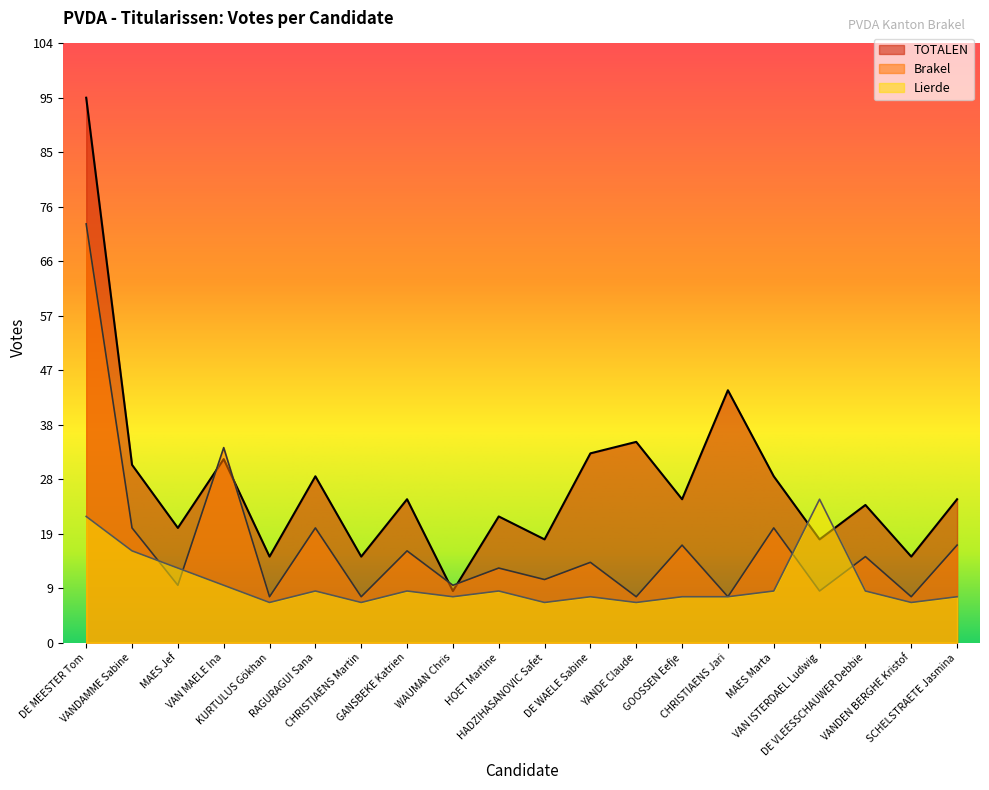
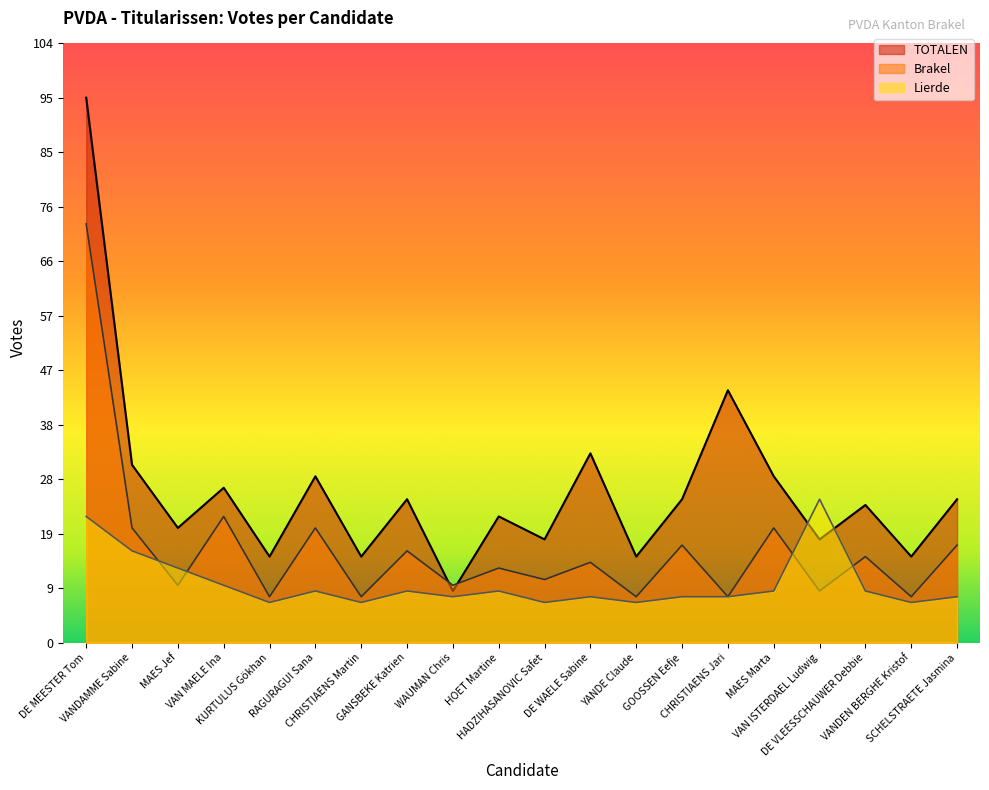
  {
    "TOTALEN": {
      "DE MEESTER Tom": 95,
      "VANDAMME Sabine": 31,
      "MAES Jef": 20,
-     "VAN MAELE Ina": 32,
+     "VAN MAELE Ina": 27,
      "KURTULUS Gökhan": 15,
      "RAGURAGUI Sana": 29,
      "CHRISTIAENS Martin": 15,
      "GANSBEKE Katrien": 25,
      "WAUMAN Chris": 9,
      "HOET Martine": 22,
      "HADZIHASANOVIC Safet": 18,
      "DE WAELE Sabine": 33,
-     "YANDE Claude": 35,
+     "YANDE Claude": 15,
      "GOOSSEN Eefje": 25,
      "CHRISTIAENS Jari": 44,
      "MAES Marta": 29,
      "VAN ISTERDAEL Ludwig": 18,
      "DE VLEESSCHAUWER Debbie": 24,
      "VANDEN BERGHE Kristof": 15,
      "SCHELSTRAETE Jasmina": 25
    },
    "Brakel": {
      "DE MEESTER Tom": 73,
      "VANDAMME Sabine": 20,
      "MAES Jef": 10,
-     "VAN MAELE Ina": 34,
+     "VAN MAELE Ina": 22,
      "KURTULUS Gökhan": 8,
      "RAGURAGUI Sana": 20,
      "CHRISTIAENS Martin": 8,
      "GANSBEKE Katrien": 16,
      "WAUMAN Chris": 10,
      "HOET Martine": 13,
      "HADZIHASANOVIC Safet": 11,
      "DE WAELE Sabine": 14,
      "YANDE Claude": 8,
      "GOOSSEN Eefje": 17,
      "MAES Marta": 20,
      "VAN ISTERDAEL Ludwig": 9,
      "DE VLEESSCHAUWER Debbie": 15,
      "VANDEN BERGHE Kristof": 8,
      "SCHELSTRAETE Jasmina": 17
    },
    "Lierde": {
      "DE MEESTER Tom": 22,
      "VANDAMME Sabine": 16,
      "MAES Jef": 13,
      "VAN MAELE Ina": 10,
      "KURTULUS Gökhan": 7,
      "RAGURAGUI Sana": 9,
      "CHRISTIAENS Martin": 7,
      "GANSBEKE Katrien": 9,
      "WAUMAN Chris": 8,
      "HOET Martine": 9,
      "HADZIHASANOVIC Safet": 7,
      "DE WAELE Sabine": 8,
      "YANDE Claude": 7,
      "GOOSSEN Eefje": 8,
      "MAES Marta": 9,
      "VAN ISTERDAEL Ludwig": 25,
      "DE VLEESSCHAUWER Debbie": 9,
      "VANDEN BERGHE Kristof": 7,
      "SCHELSTRAETE Jasmina": 8
    }
  }
